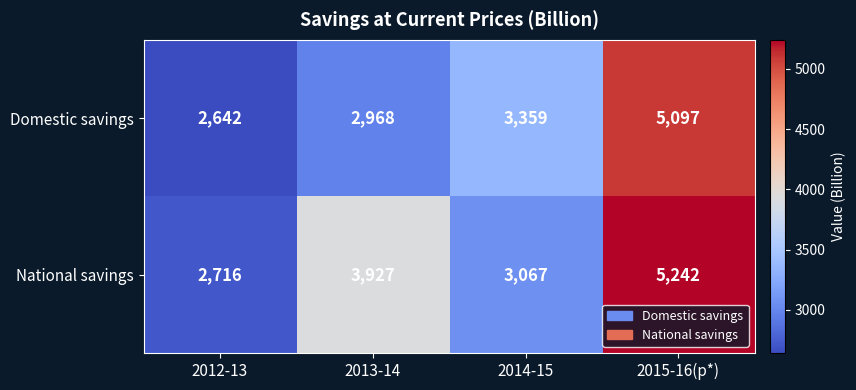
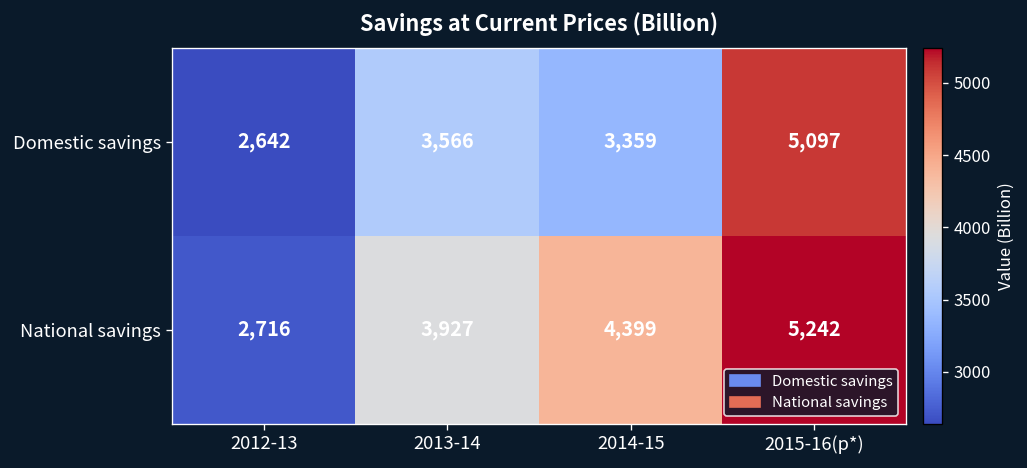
  {
    "Domestic savings": {
      "2012-13": "2,642",
-     "2013-14": "2,968",
+     "2013-14": "3,566",
      "2014-15": "3,359",
      "2015-16(p*)": "5,097"
    },
    "National savings": {
      "2012-13": "2,716",
-     "2014-15": "3,067",
+     "2014-15": "4,399",
      "2015-16(p*)": "5,242"
    }
  }
